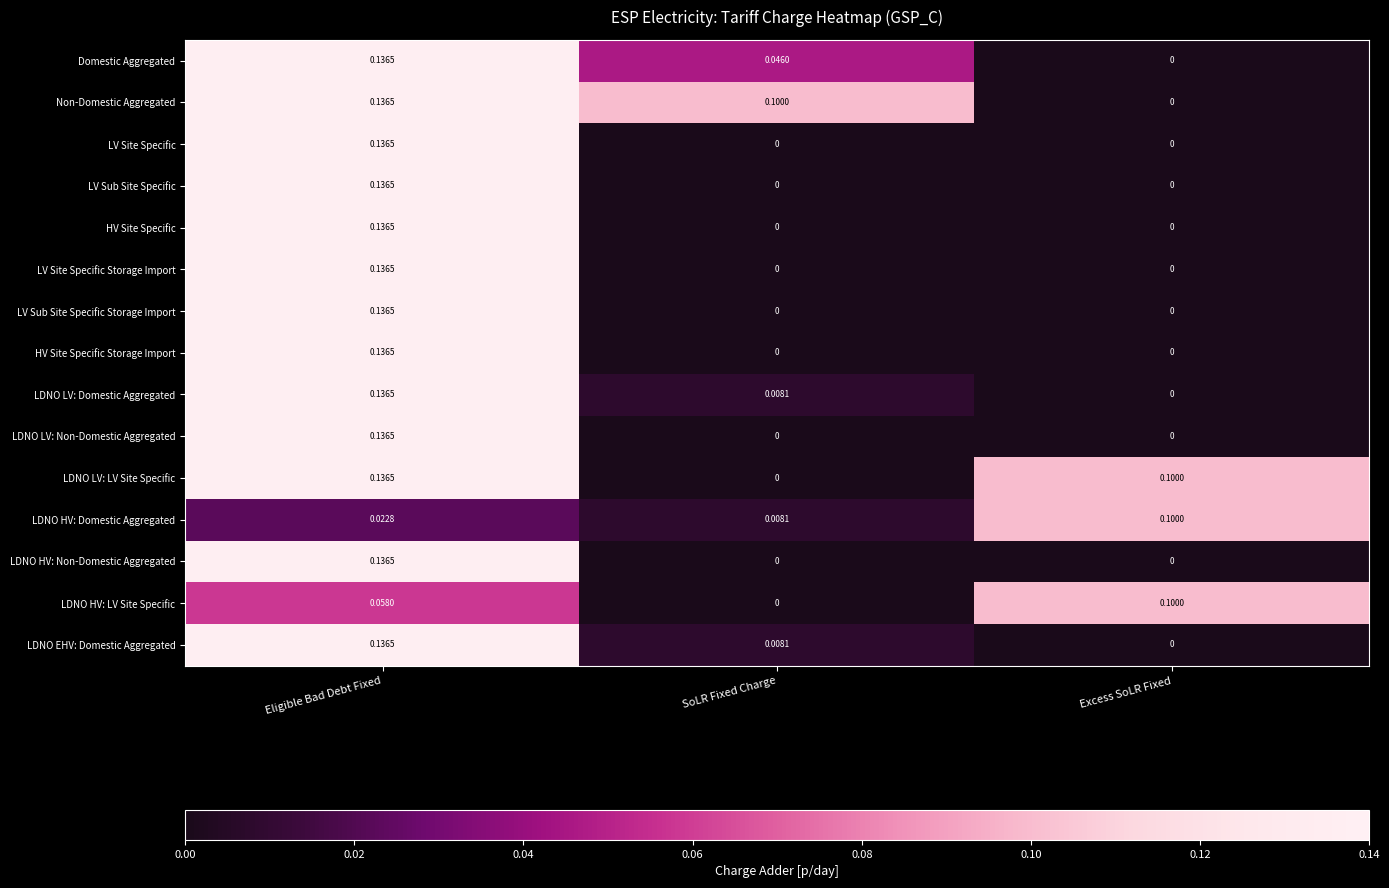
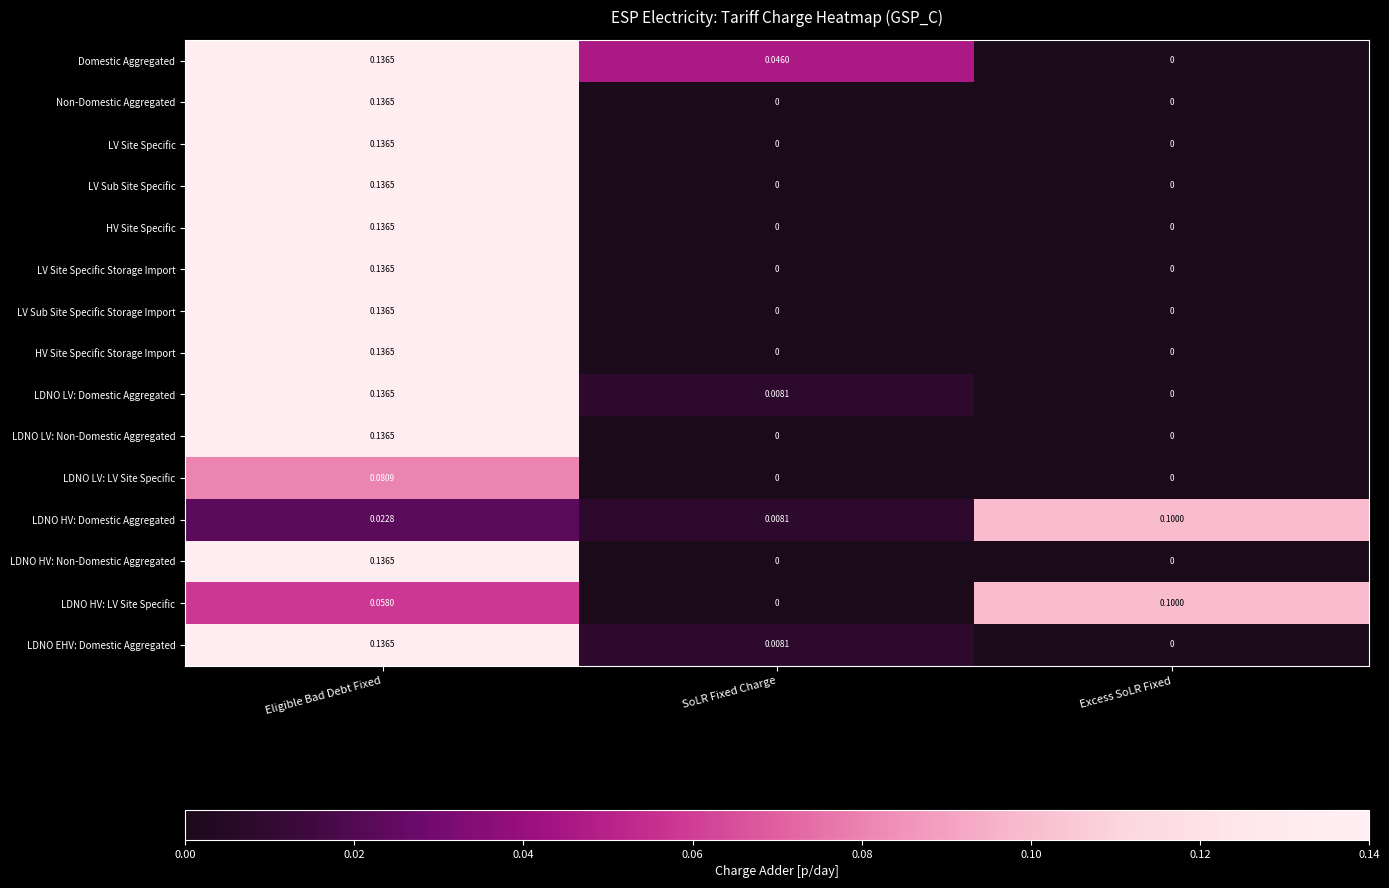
  {
    "Domestic Aggregated": {
      "Eligible Bad Debt Fixed": 0.1365,
      "SoLR Fixed Charge": 0.0460,
      "Excess SoLR Fixed": 0
    },
    "Non-Domestic Aggregated": {
      "Eligible Bad Debt Fixed": 0.1365,
-     "SoLR Fixed Charge": 0.1000,
+     "SoLR Fixed Charge": 0,
      "Excess SoLR Fixed": 0
    },
    "LV Site Specific": {
      "Eligible Bad Debt Fixed": 0.1365,
      "SoLR Fixed Charge": 0,
      "Excess SoLR Fixed": 0
    },
    "LV Sub Site Specific": {
      "Eligible Bad Debt Fixed": 0.1365,
      "SoLR Fixed Charge": 0,
      "Excess SoLR Fixed": 0
    },
    "HV Site Specific": {
      "Eligible Bad Debt Fixed": 0.1365,
      "SoLR Fixed Charge": 0,
      "Excess SoLR Fixed": 0
    },
    "LV Site Specific Storage Import": {
      "Eligible Bad Debt Fixed": 0.1365,
      "SoLR Fixed Charge": 0,
      "Excess SoLR Fixed": 0
    },
    "LV Sub Site Specific Storage Import": {
      "Eligible Bad Debt Fixed": 0.1365,
      "SoLR Fixed Charge": 0,
      "Excess SoLR Fixed": 0
    },
    "HV Site Specific Storage Import": {
      "Eligible Bad Debt Fixed": 0.1365,
      "SoLR Fixed Charge": 0,
      "Excess SoLR Fixed": 0
    },
    "LDNO LV: Domestic Aggregated": {
      "Eligible Bad Debt Fixed": 0.1365,
      "SoLR Fixed Charge": 0.0081,
      "Excess SoLR Fixed": 0
    },
    "LDNO LV: Non-Domestic Aggregated": {
      "Eligible Bad Debt Fixed": 0.1365,
      "SoLR Fixed Charge": 0,
      "Excess SoLR Fixed": 0
    },
    "LDNO LV: LV Site Specific": {
-     "Eligible Bad Debt Fixed": 0.1365,
+     "Eligible Bad Debt Fixed": 0.0809,
      "SoLR Fixed Charge": 0,
-     "Excess SoLR Fixed": 0.1000
+     "Excess SoLR Fixed": 0
    },
    "LDNO HV: Domestic Aggregated": {
      "Eligible Bad Debt Fixed": 0.0228,
      "SoLR Fixed Charge": 0.0081,
      "Excess SoLR Fixed": 0.1000
    },
    "LDNO HV: Non-Domestic Aggregated": {
      "Eligible Bad Debt Fixed": 0.1365,
      "SoLR Fixed Charge": 0,
      "Excess SoLR Fixed": 0
    },
    "LDNO HV: LV Site Specific": {
      "Eligible Bad Debt Fixed": 0.0580,
      "SoLR Fixed Charge": 0,
      "Excess SoLR Fixed": 0.1000
    },
    "LDNO EHV: Domestic Aggregated": {
      "Eligible Bad Debt Fixed": 0.1365,
      "SoLR Fixed Charge": 0.0081,
      "Excess SoLR Fixed": 0
    }
  }
